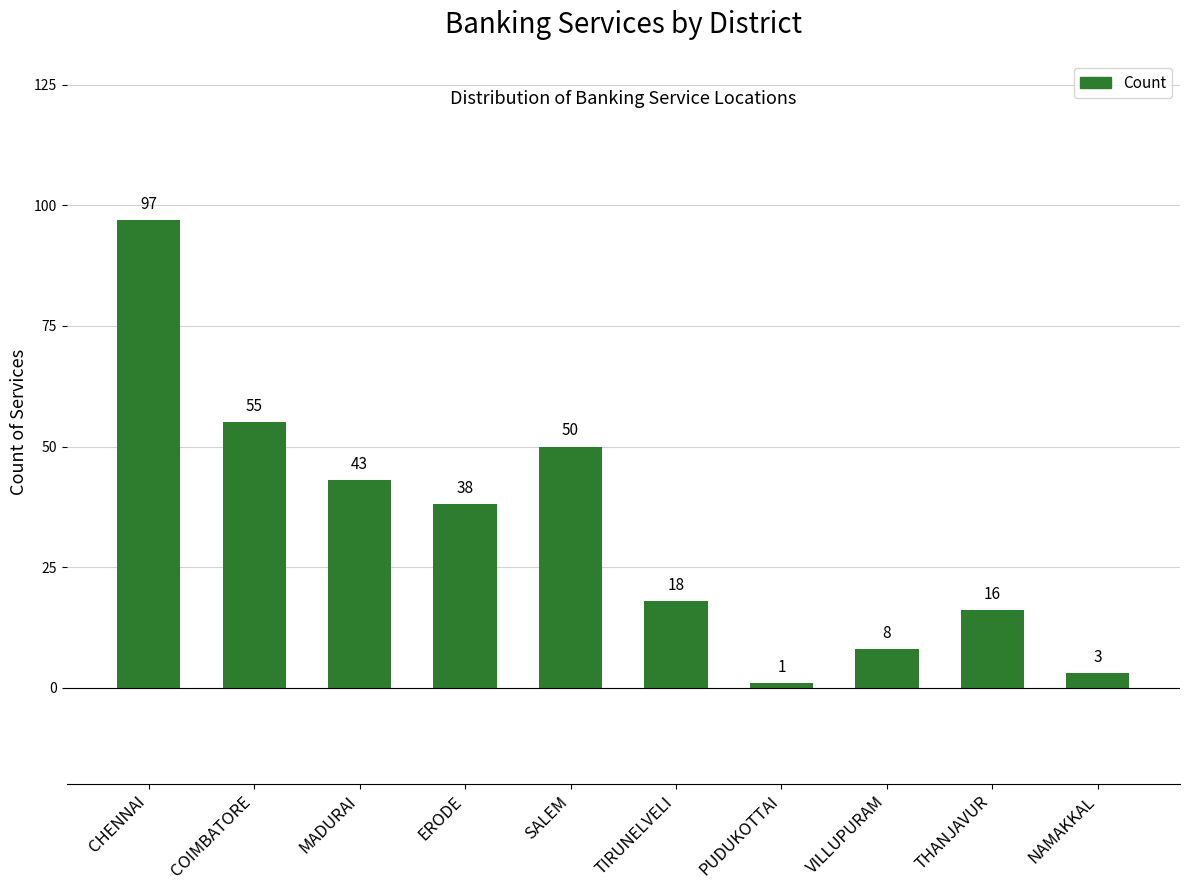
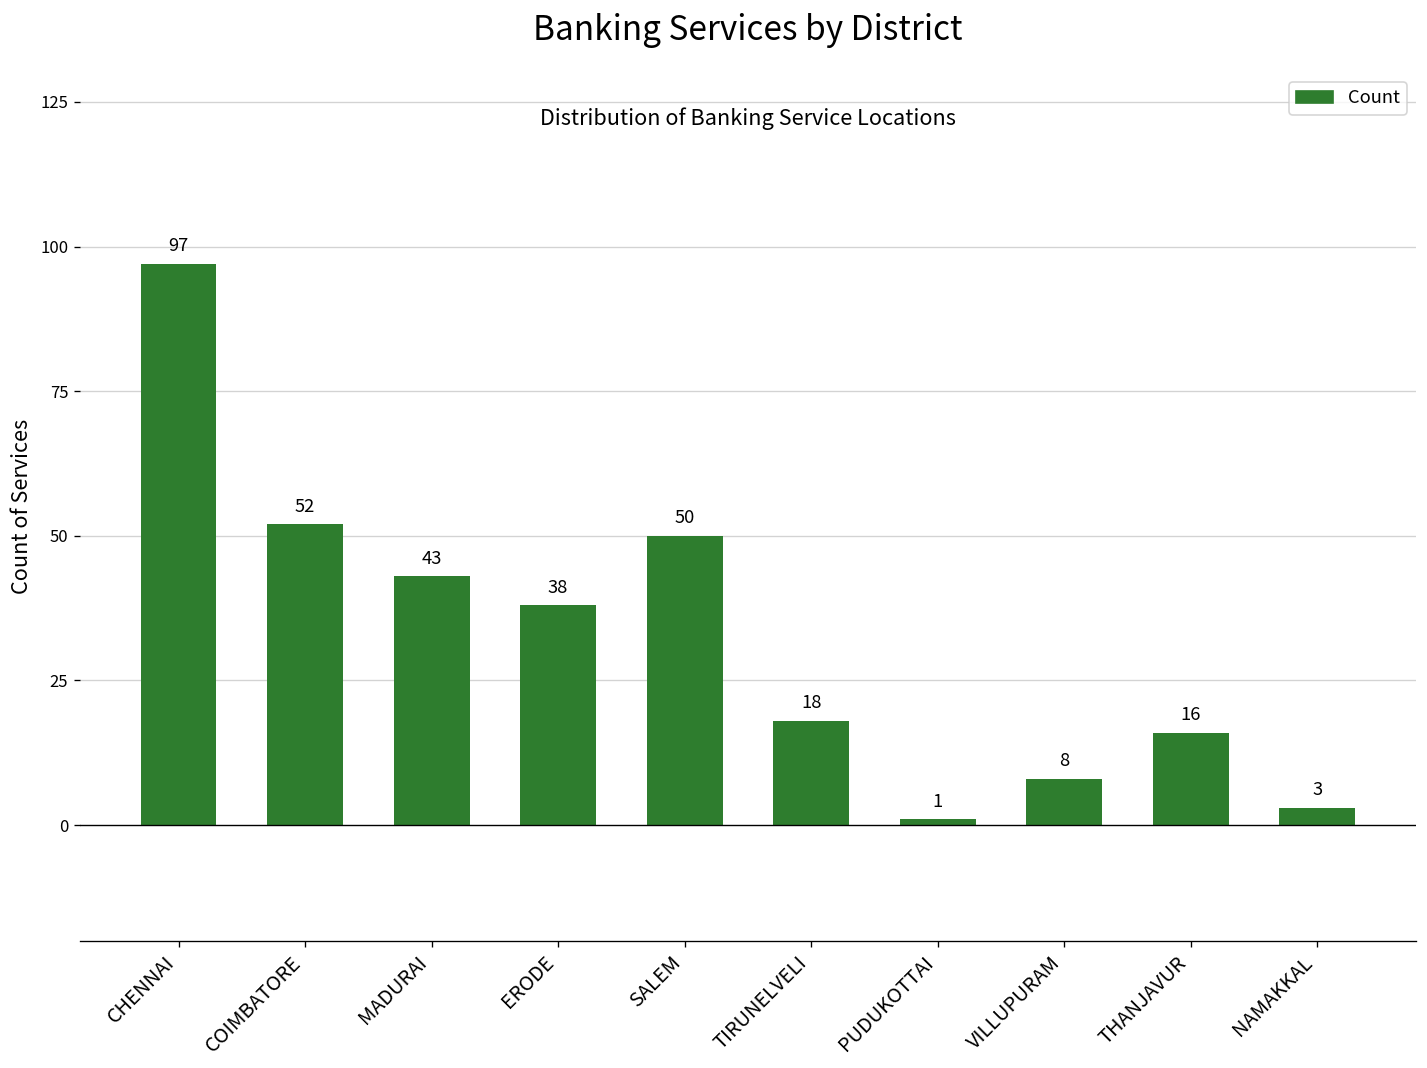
  {
    "CHENNAI": 97,
-   "COIMBATORE": 55,
+   "COIMBATORE": 52,
    "MADURAI": 43,
    "ERODE": 38,
    "SALEM": 50,
    "TIRUNELVELI": 18,
    "PUDUKOTTAI": 1,
    "VILLUPURAM": 8,
    "THANJAVUR": 16,
    "NAMAKKAL": 3
  }
